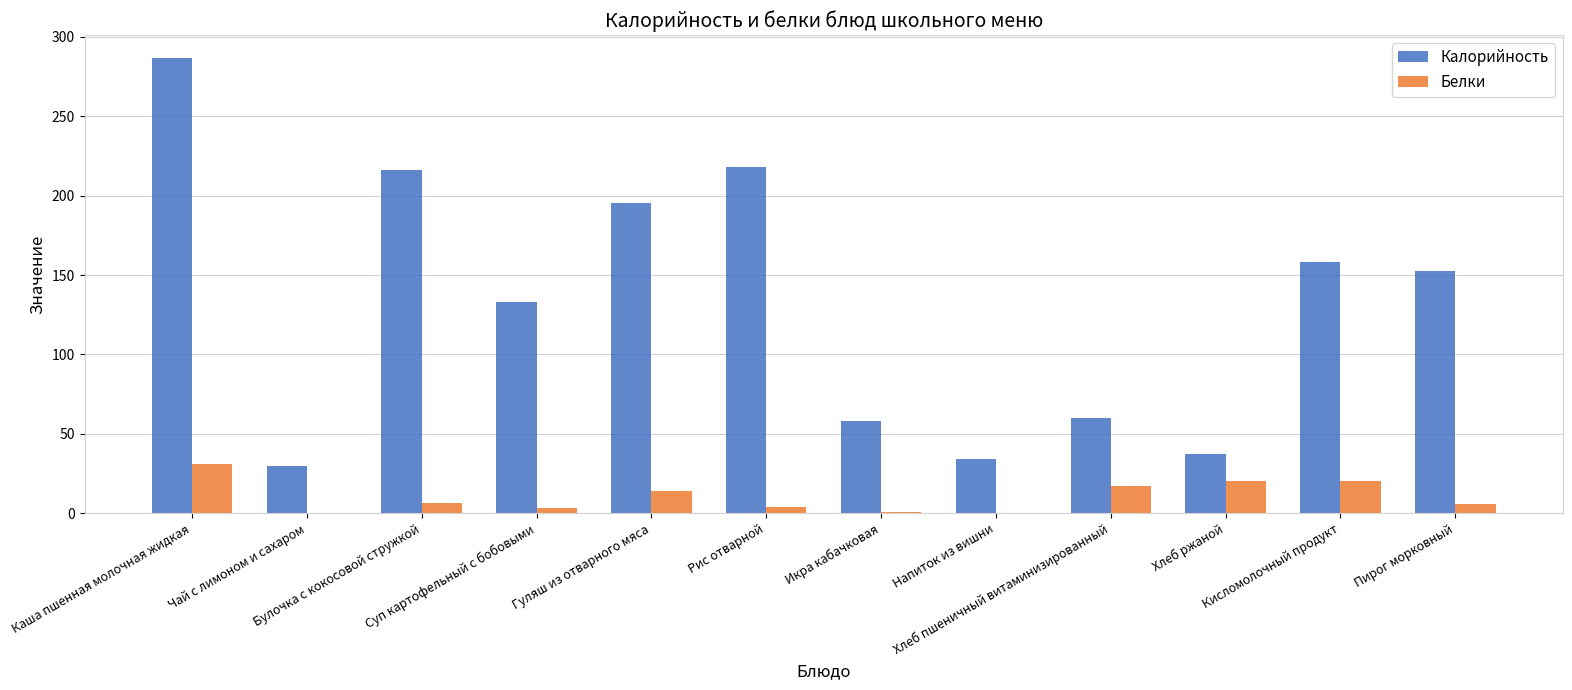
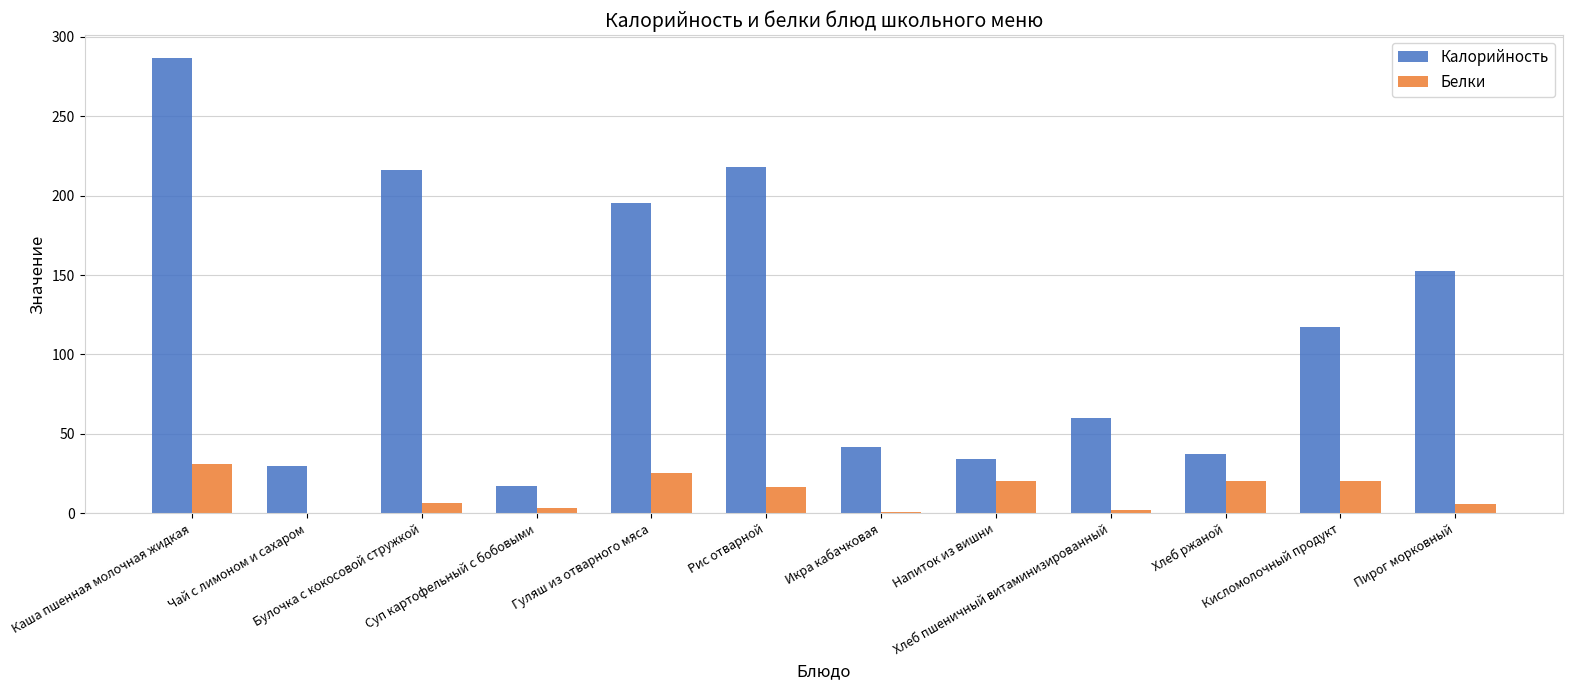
  {
    "Калорийность": {
      "Каша пшенная молочная жидкая": 287,
      "Чай с лимоном и сахаром": 30,
      "Булочка с кокосовой стружкой": 216,
-     "Суп картофельный с бобовыми": 133,
+     "Суп картофельный с бобовыми": 17,
      "Гуляш из отварного мяса": 195,
      "Рис отварной": 218,
-     "Икра кабачковая": 58,
+     "Икра кабачковая": 42,
      "Напиток из вишни": 34,
      "Хлеб пшеничный витаминизированный": 60,
      "Хлеб ржаной": 37,
-     "Кисломолочный продукт": 158,
+     "Кисломолочный продукт": 118,
      "Пирог морковный": 152
    },
    "Белки": {
      "Каша пшенная молочная жидкая": 31,
      "Булочка с кокосовой стружкой": 7,
      "Суп картофельный с бобовыми": 3,
-     "Гуляш из отварного мяса": 14,
-     "Рис отварной": 4,
-     "Напиток из вишни": 0,
-     "Хлеб пшеничный витаминизированный": 17,
+     "Гуляш из отварного мяса": 26,
+     "Рис отварной": 17,
+     "Напиток из вишни": 20,
+     "Хлеб пшеничный витаминизированный": 2,
      "Хлеб ржаной": 20,
      "Кисломолочный продукт": 20,
      "Пирог морковный": 6
    }
  }
